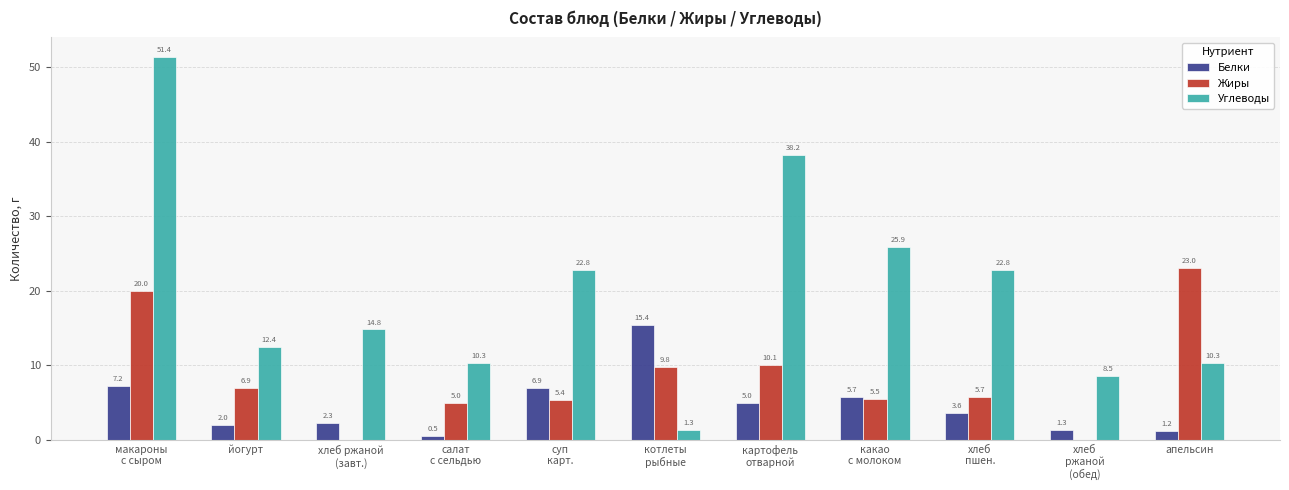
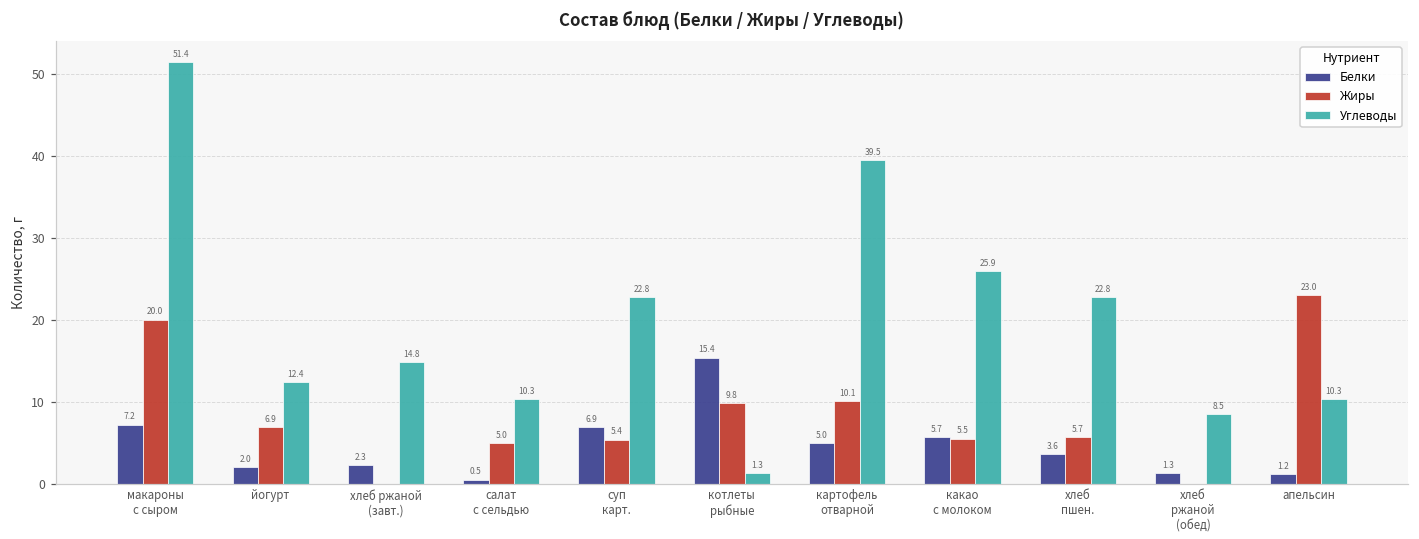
  {
    "Белки": {
      "макароны с сыром": 7.2,
      "йогурт": 2.0,
      "хлеб ржаной (завт.)": 2.3,
      "салат с сельдью": 0.5,
      "суп карт.": 6.9,
      "котлеты рыбные": 15.4,
      "картофель отварной": 5.0,
      "какао с молоком": 5.7,
      "хлеб пшен.": 3.6,
      "хлеб ржаной (обед)": 1.3,
      "апельсин": 1.2
    },
    "Жиры": {
      "макароны с сыром": 20.0,
      "йогурт": 6.9,
      "салат с сельдью": 5.0,
      "суп карт.": 5.4,
      "котлеты рыбные": 9.8,
      "картофель отварной": 10.1,
      "какао с молоком": 5.5,
      "хлеб пшен.": 5.7,
      "апельсин": 23.0
    },
    "Углеводы": {
      "макароны с сыром": 51.4,
      "йогурт": 12.4,
      "хлеб ржаной (завт.)": 14.8,
      "салат с сельдью": 10.3,
      "суп карт.": 22.8,
      "котлеты рыбные": 1.3,
-     "картофель отварной": 38.2,
+     "картофель отварной": 39.5,
      "какао с молоком": 25.9,
      "хлеб пшен.": 22.8,
      "хлеб ржаной (обед)": 8.5,
      "апельсин": 10.3
    }
  }
